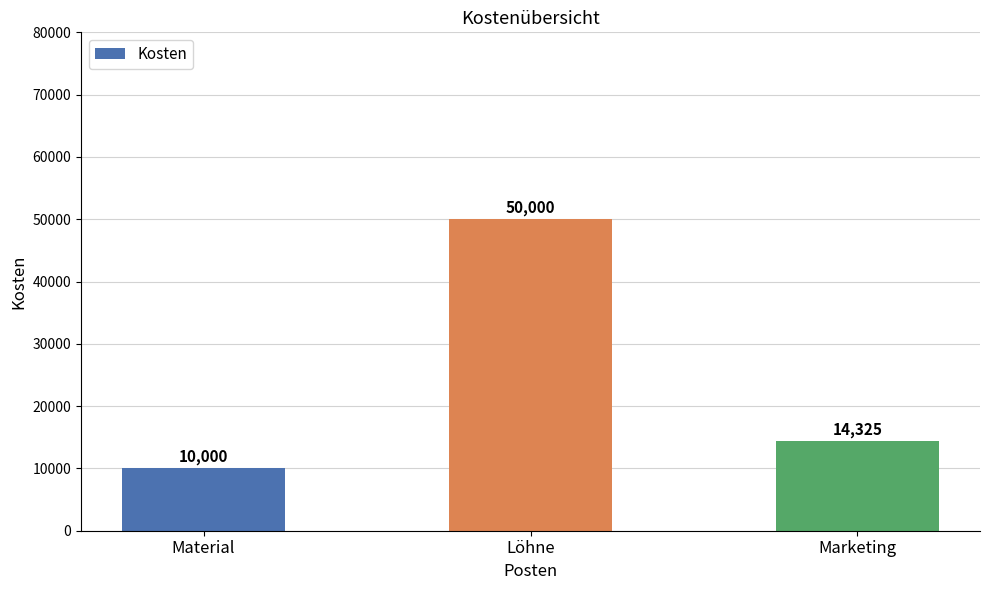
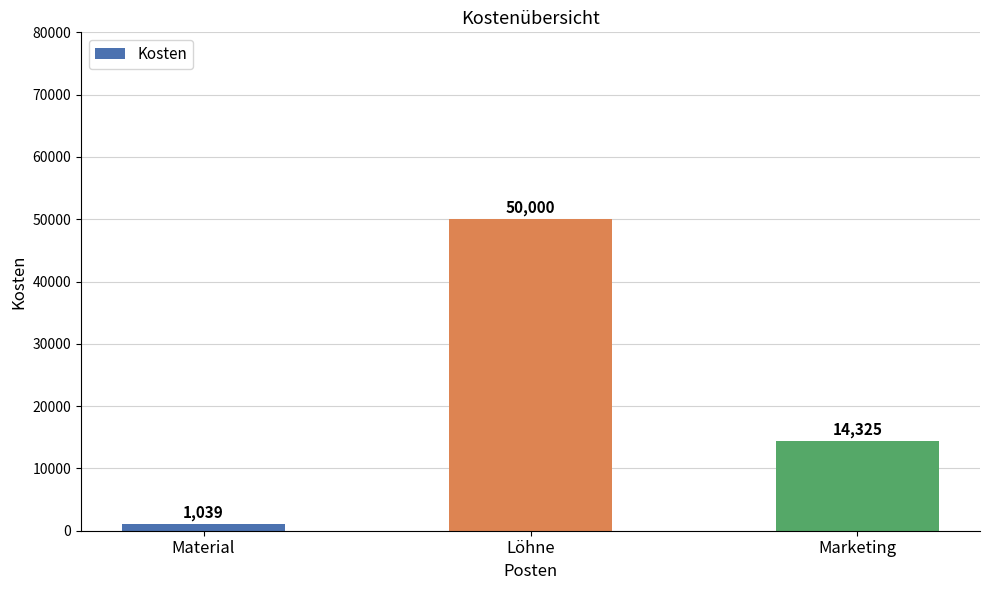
  {
-   "Material": "10,000",
+   "Material": "1,039",
    "Löhne": "50,000",
    "Marketing": "14,325"
  }
